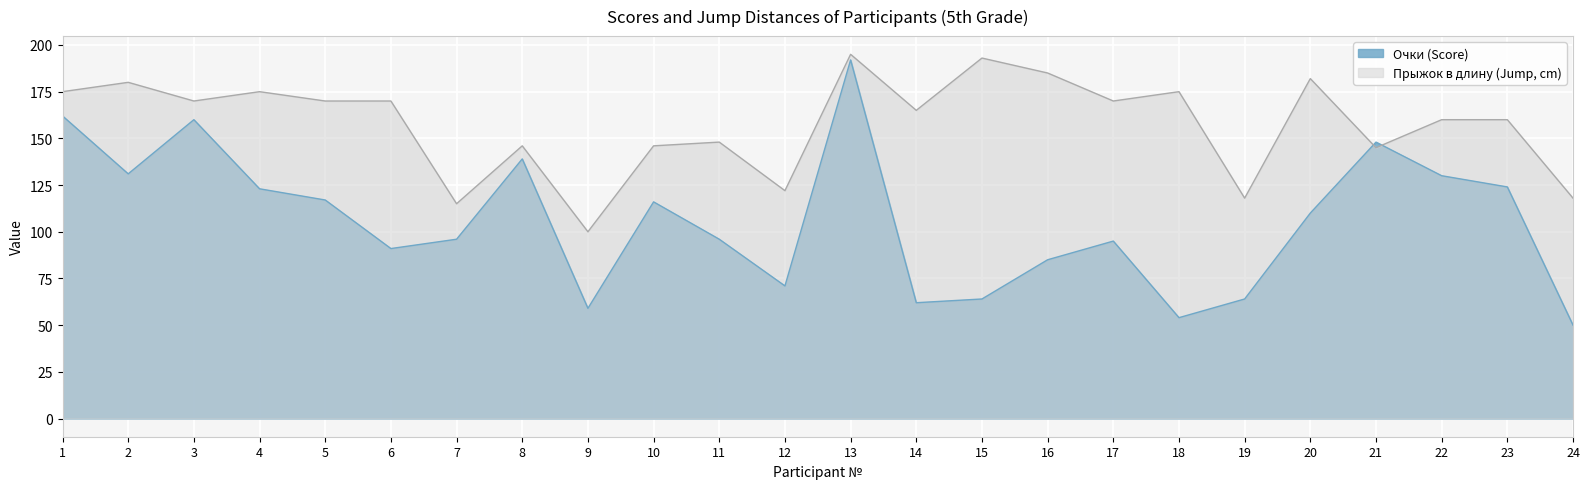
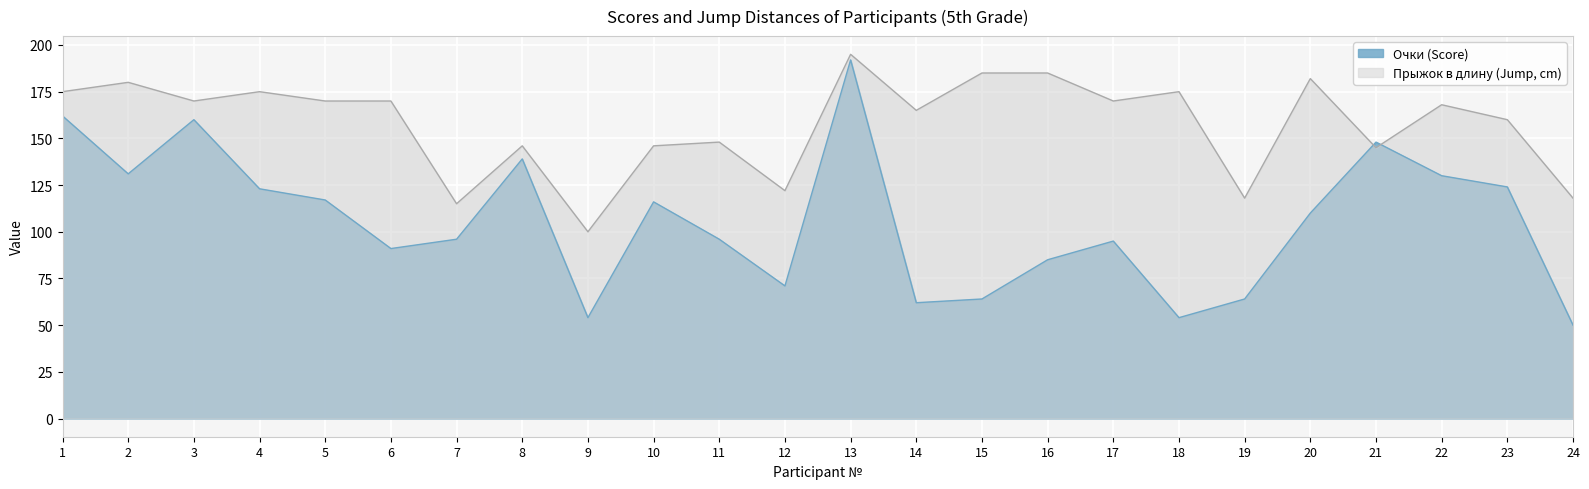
  {
    "Очки (Score)": {
      "1": 162,
      "2": 131,
      "3": 160,
      "4": 123,
      "5": 117,
      "6": 91,
      "7": 96,
      "8": 139,
-     "9": 59,
+     "9": 54,
      "10": 116,
      "11": 96,
      "12": 71,
      "13": 192,
      "14": 62,
      "15": 64,
      "16": 85,
      "17": 95,
      "18": 54,
      "19": 64,
      "20": 110,
      "21": 148,
      "22": 130,
      "23": 124,
      "24": 50
    },
    "Прыжок в длину (Jump, cm)": {
      "1": 175,
      "2": 180,
      "3": 170,
      "4": 175,
      "5": 170,
      "6": 170,
      "7": 115,
      "8": 146,
      "9": 100,
      "10": 146,
      "11": 148,
      "12": 122,
      "13": 195,
      "14": 165,
-     "15": 193,
+     "15": 185,
      "16": 185,
      "17": 170,
      "18": 175,
      "19": 118,
      "20": 182,
      "21": 145,
-     "22": 160,
+     "22": 168,
      "23": 160,
      "24": 118
    }
  }
